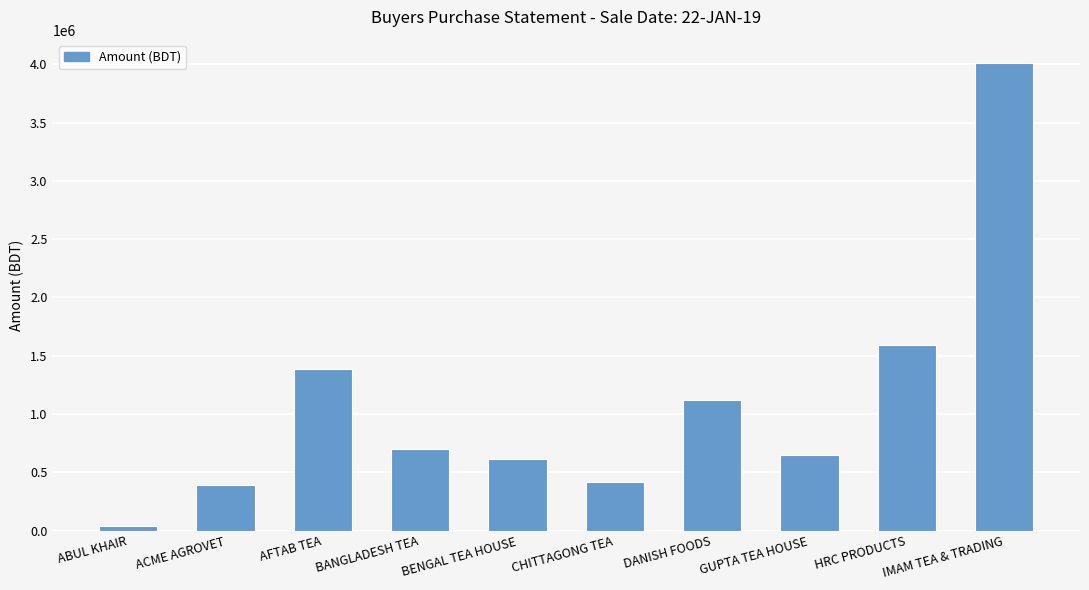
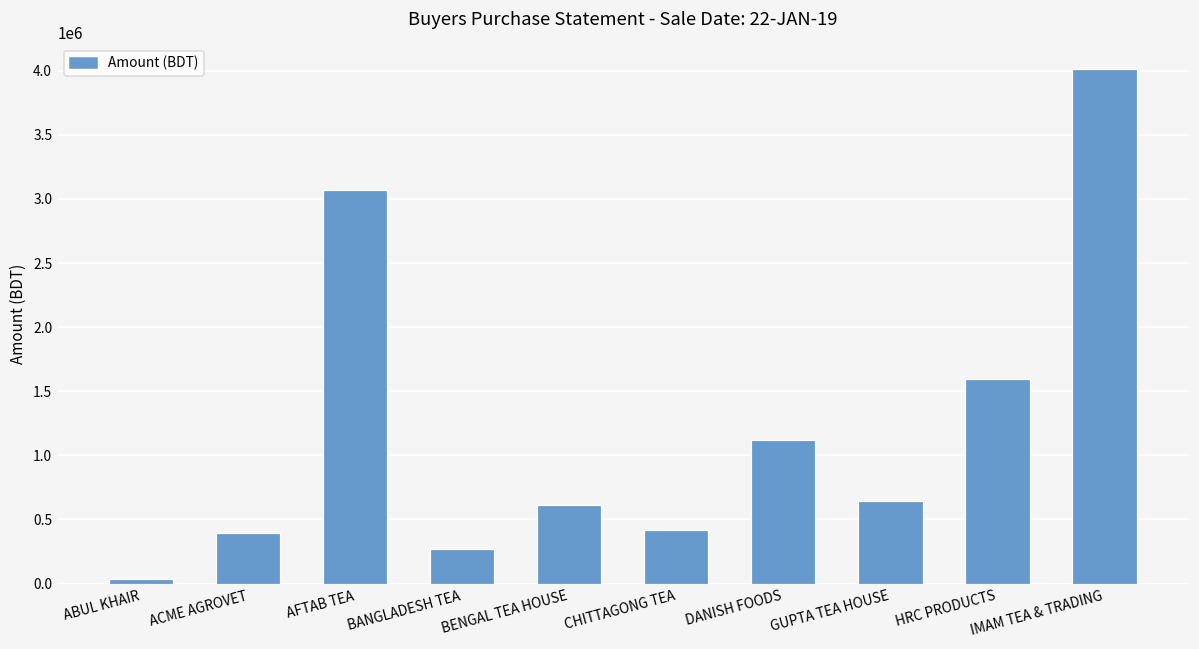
  {
    "ABUL KHAIR": 40000,
    "ACME AGROVET": 390000,
-   "AFTAB TEA": 1380000,
-   "BANGLADESH TEA": 700000,
+   "AFTAB TEA": 3070000,
+   "BANGLADESH TEA": 270000,
    "BENGAL TEA HOUSE": 610000,
    "CHITTAGONG TEA": 420000,
    "DANISH FOODS": 1120000,
    "GUPTA TEA HOUSE": 650000,
    "HRC PRODUCTS": 1600000,
    "IMAM TEA & TRADING": 4010000
  }
